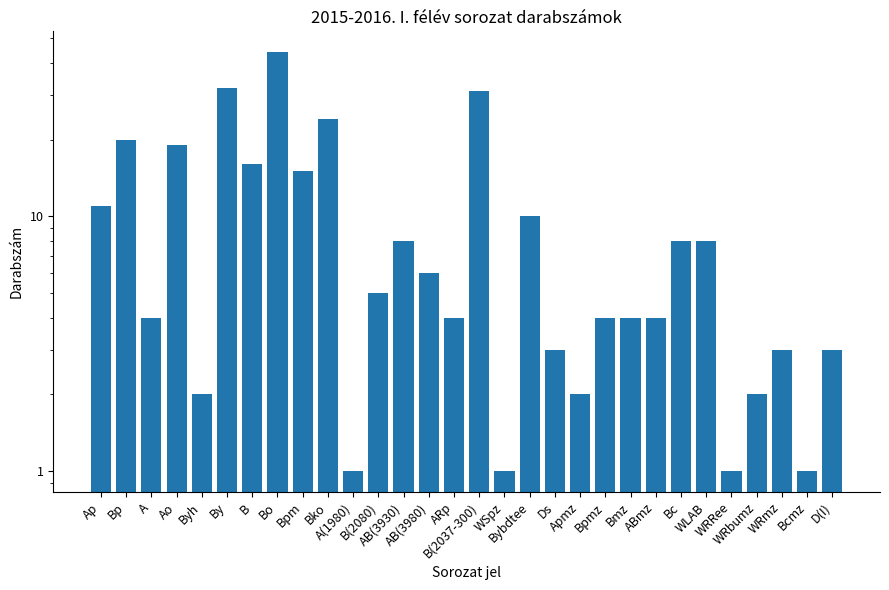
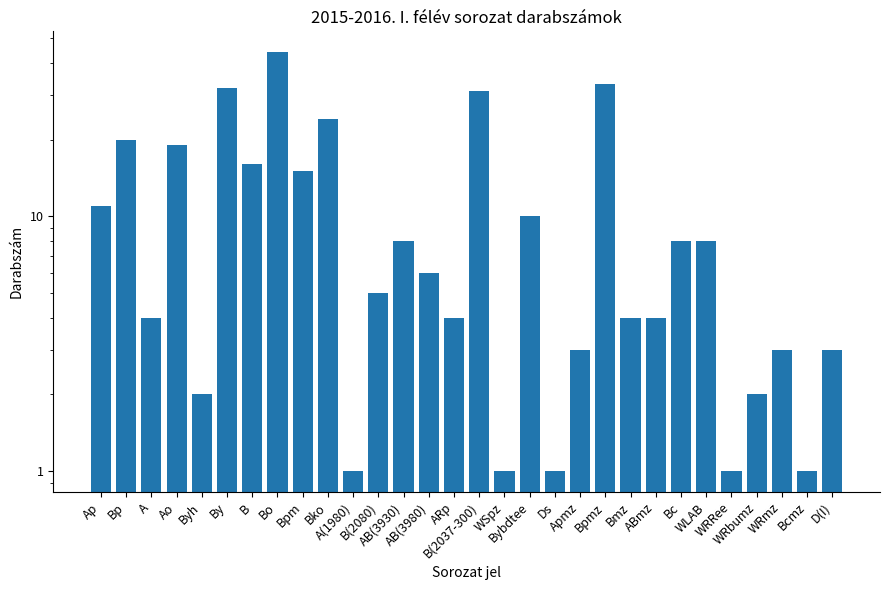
  {
    "Ap": 11,
    "Bp": 20,
    "A": 4,
    "Ao": 19,
    "Byh": 2,
    "By": 32,
    "B": 16,
    "Bo": 44,
    "Bpm": 15,
    "Bko": 24,
    "A(1980)": 1,
    "B(2080)": 5,
    "AB(3930)": 8,
    "AB(3980)": 6,
    "ARp": 4,
    "B(2037-300)": 31,
    "WSpz": 1,
    "Bybdtee": 10,
-   "Ds": 3,
-   "Apmz": 2,
-   "Bpmz": 4,
+   "Ds": 1,
+   "Apmz": 3,
+   "Bpmz": 33,
    "Bmz": 4,
    "ABmz": 4,
    "Bc": 8,
    "WLAB": 8,
    "WRRee": 1,
    "WRbumz": 2,
    "WRmz": 3,
    "Bcmz": 1,
    "D(I)": 3
  }
